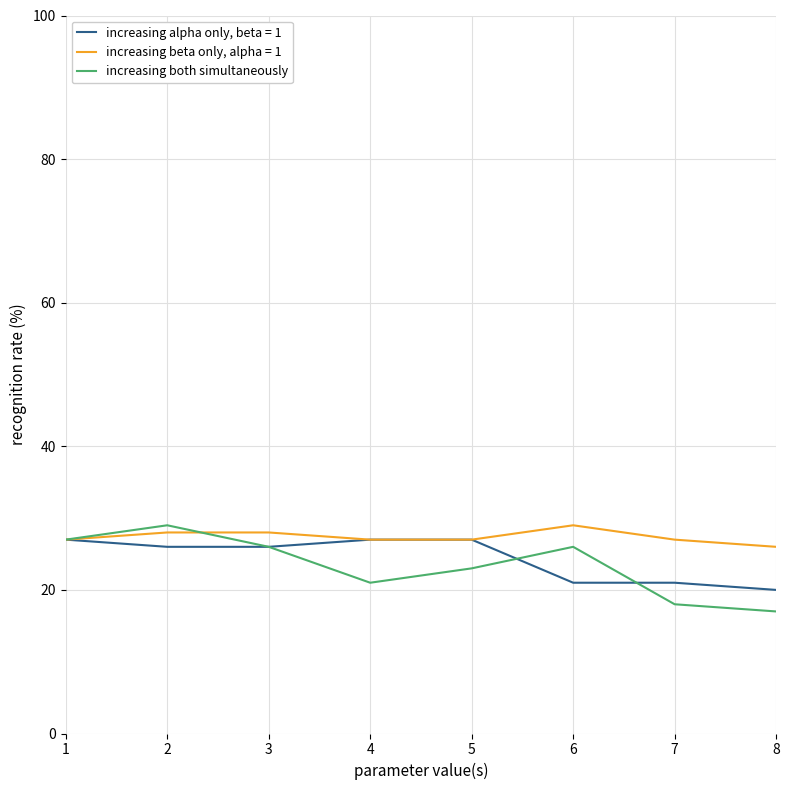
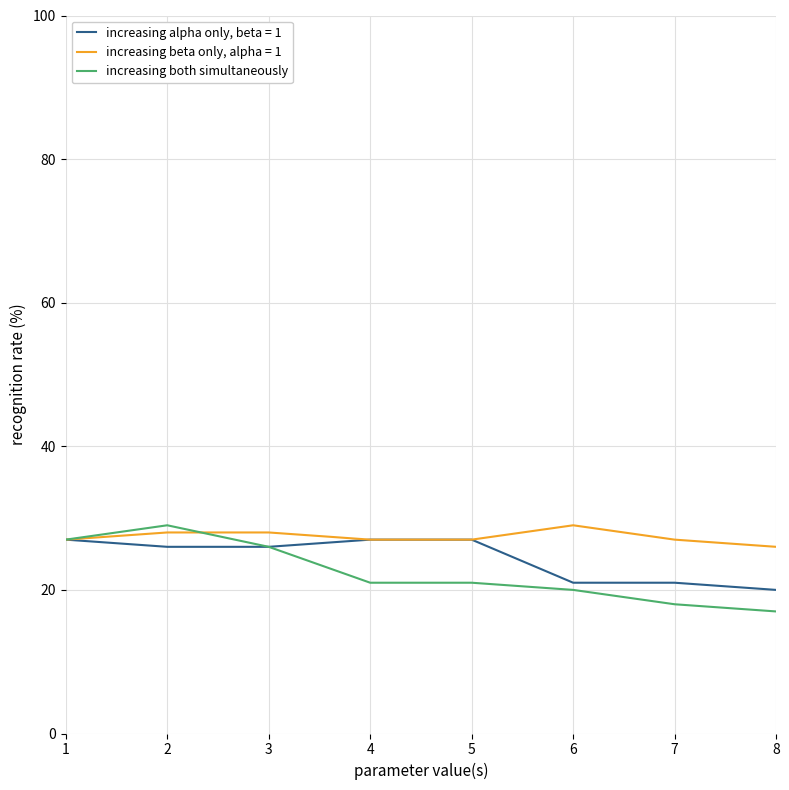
  {
    "increasing alpha only, beta = 1": {
      "2": 26,
      "6": 21,
      "7": 21,
      "8": 20
    },
    "increasing beta only, alpha = 1": {
      "2": 28,
      "3": 28,
      "6": 29,
      "7": 27,
      "8": 26
    },
    "increasing both simultaneously": {
      "2": 29,
      "4": 21,
-     "5": 23,
-     "6": 26,
+     "5": 21,
+     "6": 20,
      "7": 18,
      "8": 17
    }
  }
